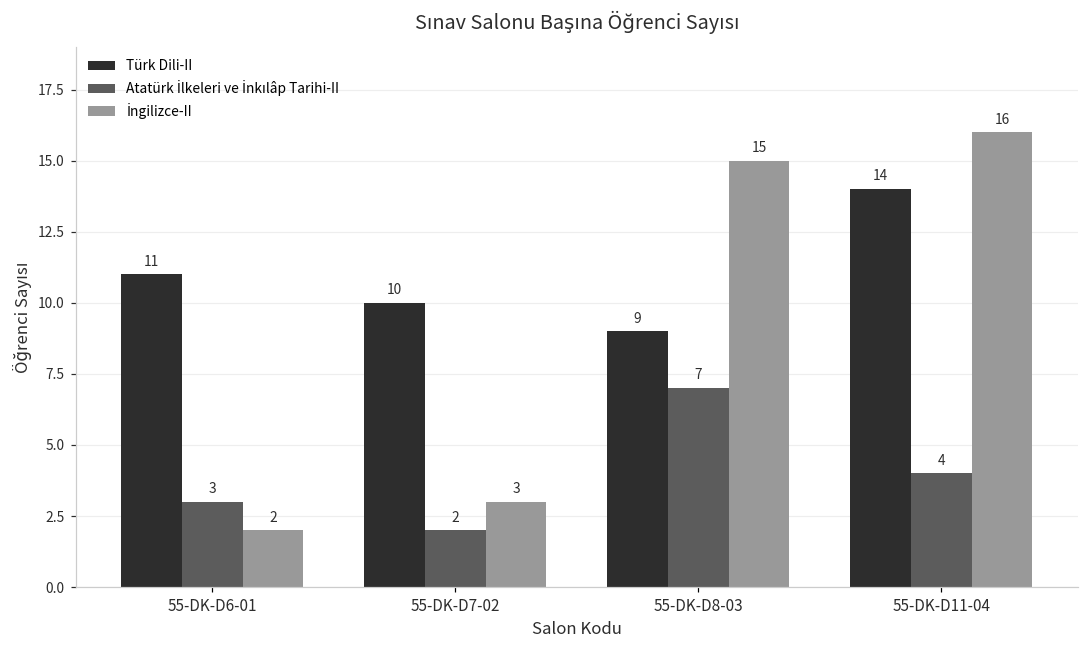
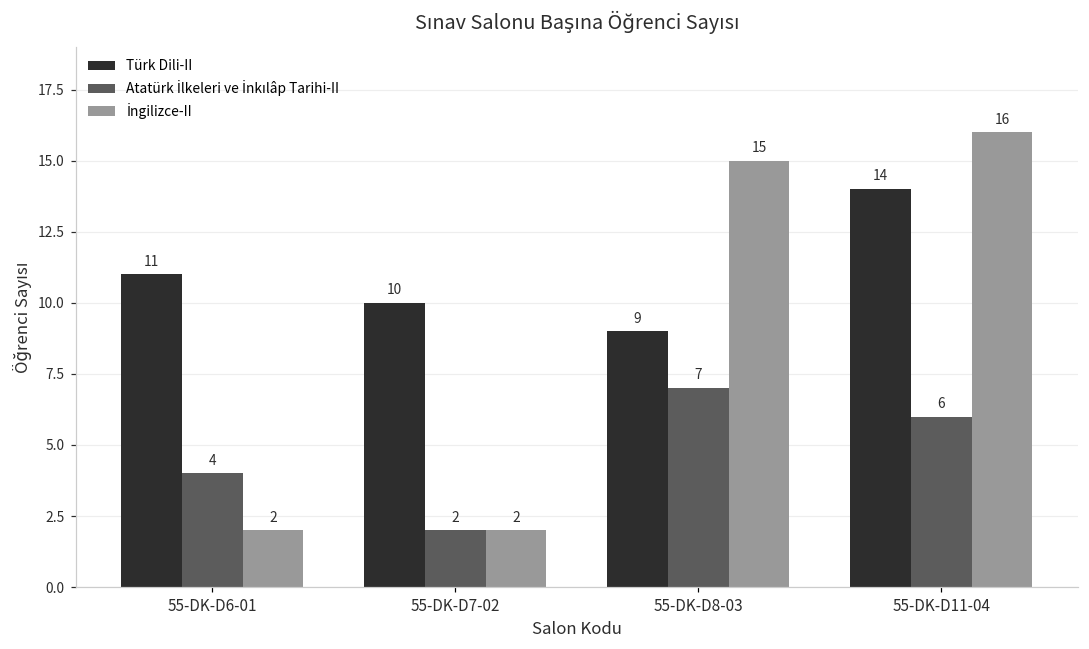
  {
    "Türk Dili-II": {
      "55-DK-D6-01": 11,
      "55-DK-D7-02": 10,
      "55-DK-D8-03": 9,
      "55-DK-D11-04": 14
    },
    "Atatürk İlkeleri ve İnkılâp Tarihi-II": {
-     "55-DK-D6-01": 3,
+     "55-DK-D6-01": 4,
      "55-DK-D7-02": 2,
      "55-DK-D8-03": 7,
-     "55-DK-D11-04": 4
+     "55-DK-D11-04": 6
    },
    "İngilizce-II": {
      "55-DK-D6-01": 2,
-     "55-DK-D7-02": 3,
+     "55-DK-D7-02": 2,
      "55-DK-D8-03": 15,
      "55-DK-D11-04": 16
    }
  }
